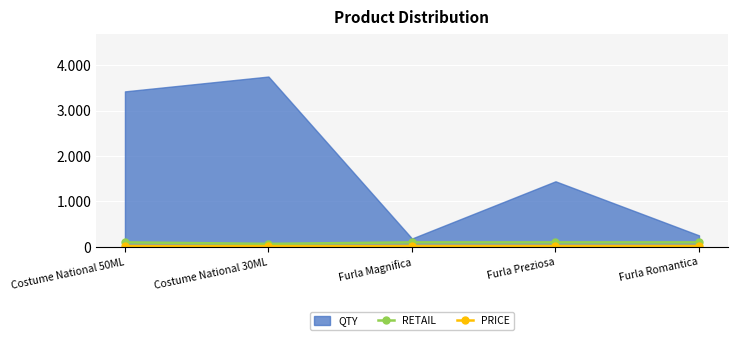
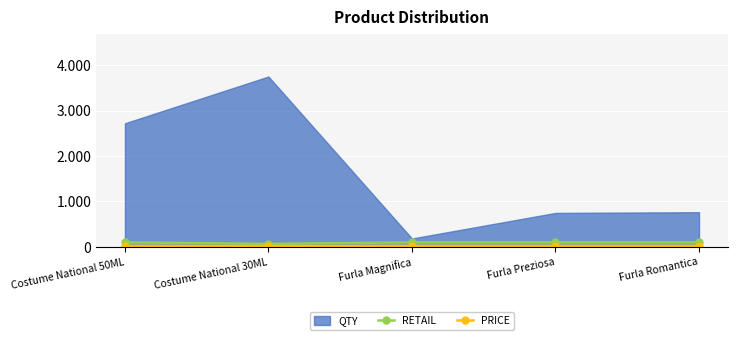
  {
    "QTY": {
-     "Costume National 50ML": 3.4,
+     "Costume National 50ML": 2.7,
      "Costume National 30ML": 3.8,
      "Furla Magnifica": 0.2,
-     "Furla Preziosa": 1.4,
-     "Furla Romantica": 0.3
+     "Furla Preziosa": 0.7,
+     "Furla Romantica": 0.8
    },
    "RETAIL": {
      "Costume National 50ML": 0.1,
      "Furla Magnifica": 0.1,
      "Furla Preziosa": 0.1,
      "Furla Romantica": 0.1
    },
    "PRICE": {
      "Costume National 50ML": 0.0,
      "Furla Magnifica": 0.0,
      "Furla Preziosa": 0.0,
      "Furla Romantica": 0.0
    }
  }
